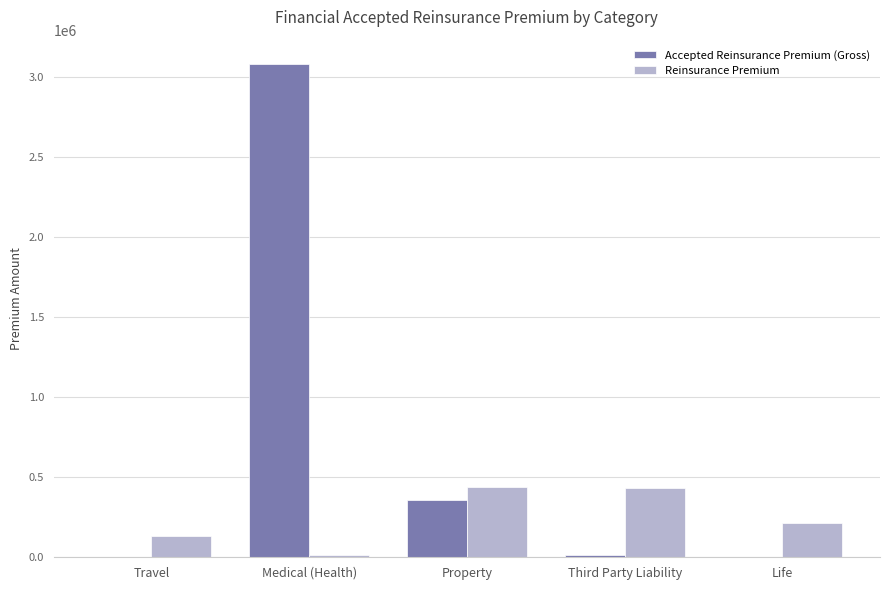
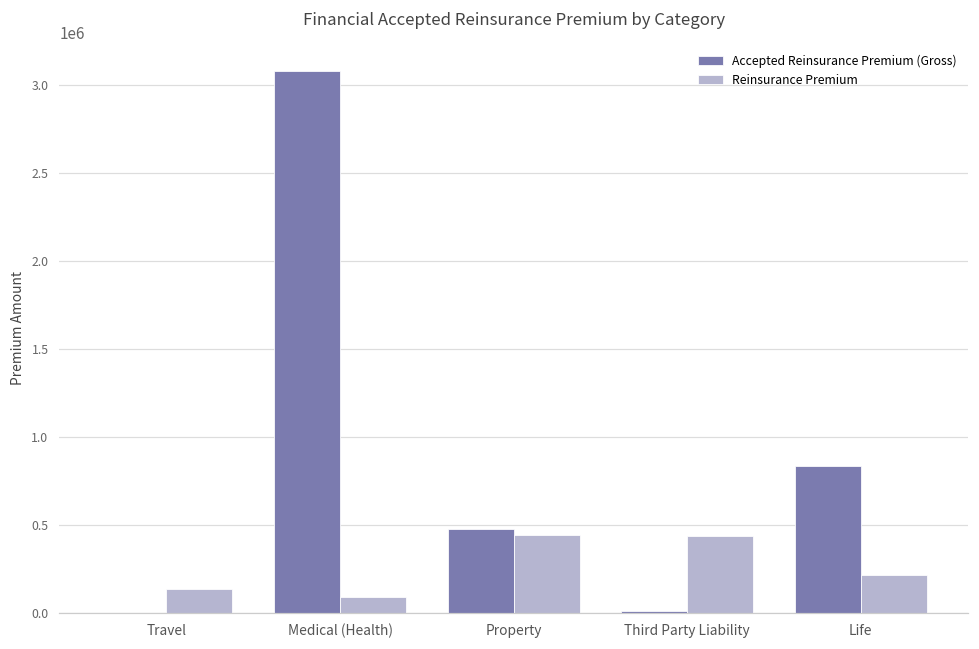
  {
    "Accepted Reinsurance Premium (Gross)": {
      "Medical (Health)": 3080000,
-     "Property": 360000,
-     "Life": 0
+     "Property": 480000,
+     "Life": 830000
    },
    "Reinsurance Premium": {
      "Travel": 140000,
-     "Medical (Health)": 10000,
+     "Medical (Health)": 90000,
      "Property": 440000,
      "Third Party Liability": 440000,
      "Life": 220000
    }
  }
